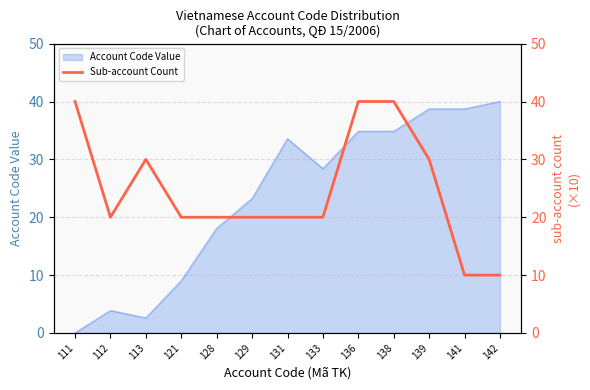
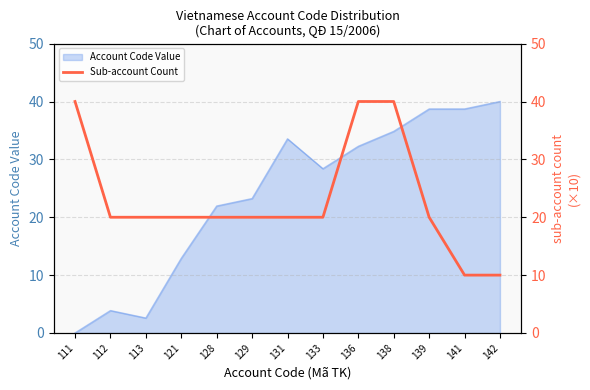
  {
    "Account Code Value": {
      "111": 0,
      "112": 4,
      "113": 3,
-     "121": 9,
-     "128": 18,
+     "121": 13,
+     "128": 22,
      "129": 23,
      "131": 34,
      "133": 28,
-     "136": 35,
+     "136": 32,
      "138": 35,
      "139": 39,
      "141": 39,
      "142": 40
    },
    "Sub-account Count": {
      "111": 40,
      "112": 20,
-     "113": 30,
+     "113": 20,
      "121": 20,
      "128": 20,
      "129": 20,
      "131": 20,
      "133": 20,
      "136": 40,
      "138": 40,
-     "139": 30,
+     "139": 20,
      "141": 10,
      "142": 10
    }
  }
